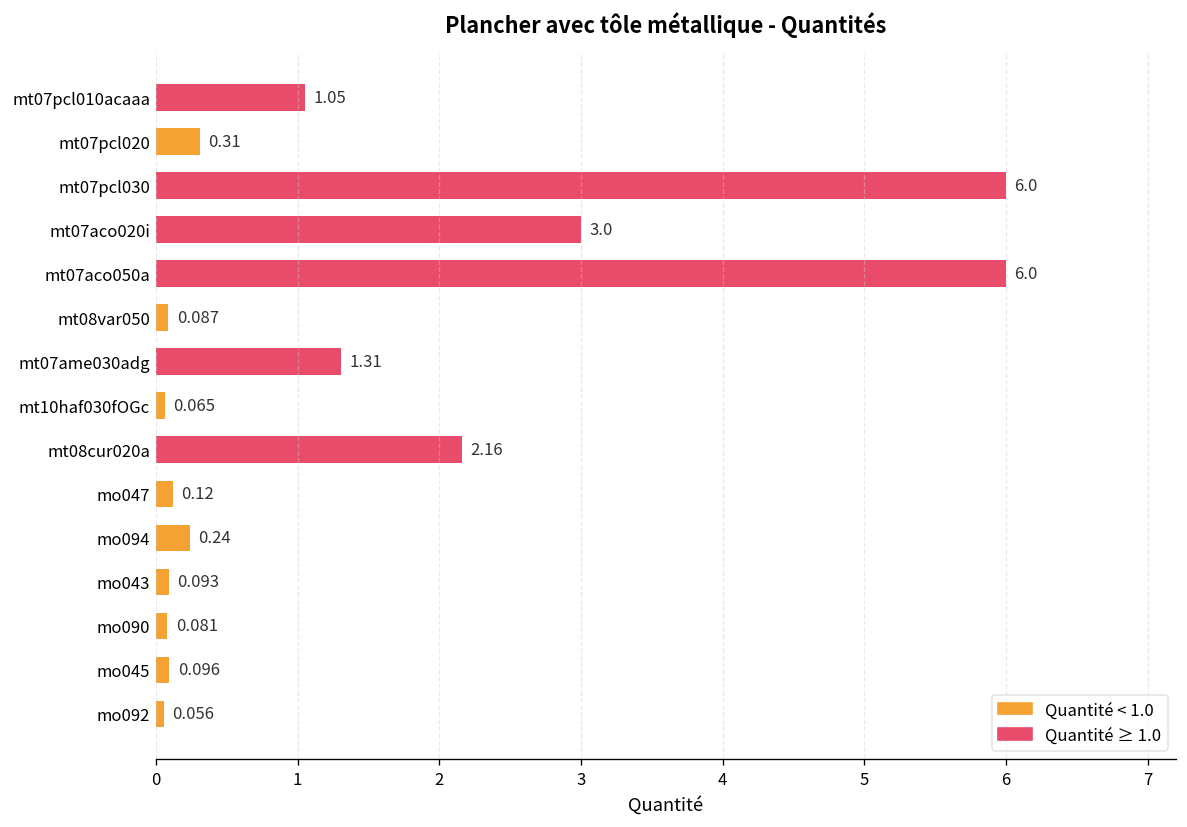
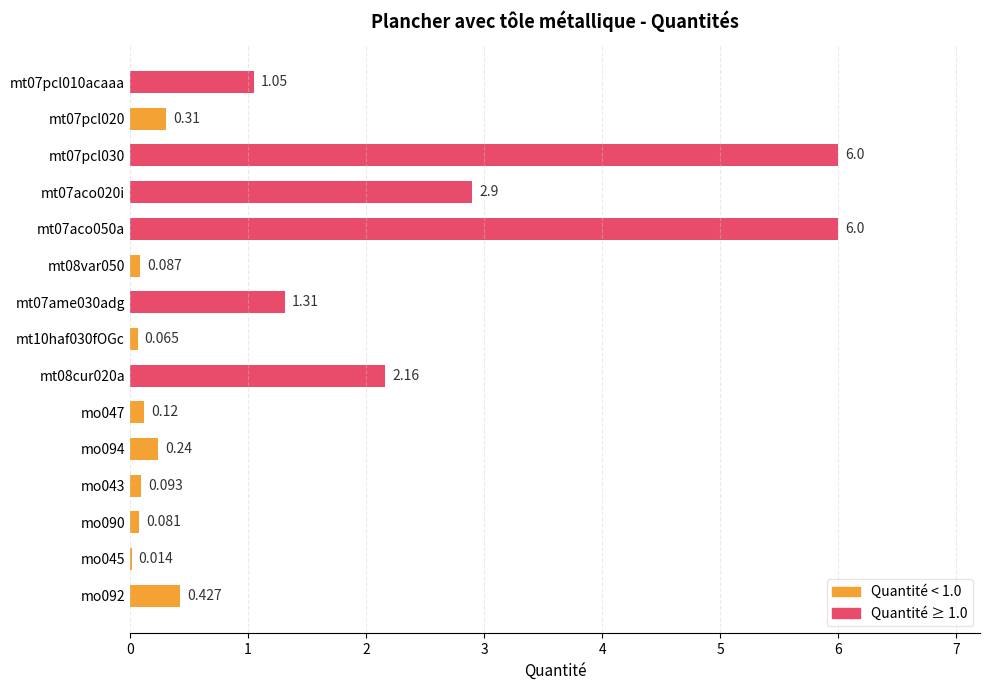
  {
    "mt07pcl010acaaa": 1.05,
    "mt07pcl020": 0.31,
    "mt07pcl030": 6.0,
-   "mt07aco020i": 3.0,
+   "mt07aco020i": 2.9,
    "mt07aco050a": 6.0,
    "mt08var050": 0.087,
    "mt07ame030adg": 1.31,
    "mt10haf030fOGc": 0.065,
    "mt08cur020a": 2.16,
    "mo047": 0.12,
    "mo094": 0.24,
    "mo043": 0.093,
    "mo090": 0.081,
-   "mo045": 0.096,
-   "mo092": 0.056
+   "mo045": 0.014,
+   "mo092": 0.427
  }
